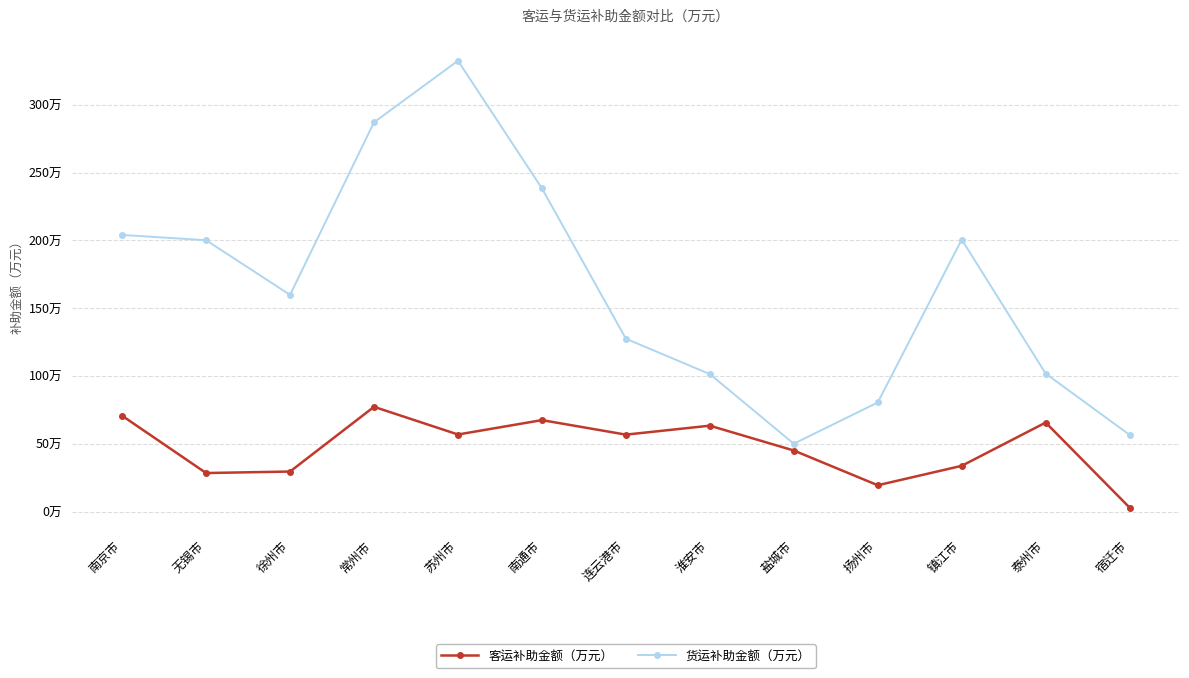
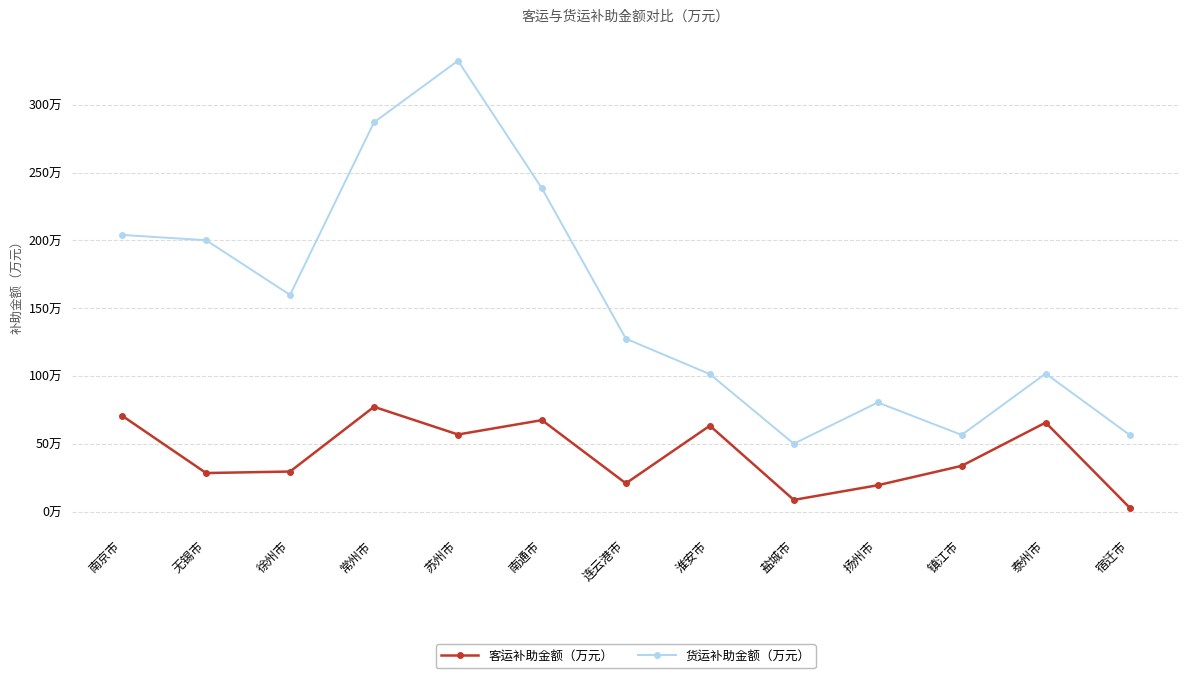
  {
    "客运补助金额（万元）": {
      "南京市": "71万",
      "无锡市": "29万",
      "徐州市": "30万",
      "常州市": "77万",
      "苏州市": "57万",
      "南通市": "68万",
-     "连云港市": "57万",
+     "连云港市": "21万",
      "淮安市": "64万",
-     "盐城市": "45万",
+     "盐城市": "9万",
      "扬州市": "20万",
      "镇江市": "34万",
      "泰州市": "66万",
      "宿迁市": "3万"
    },
    "货运补助金额（万元）": {
      "南京市": "204万",
      "无锡市": "200万",
      "徐州市": "160万",
      "常州市": "287万",
      "苏州市": "333万",
      "南通市": "238万",
      "连云港市": "128万",
      "淮安市": "102万",
      "盐城市": "50万",
      "扬州市": "81万",
-     "镇江市": "201万",
+     "镇江市": "57万",
      "泰州市": "102万",
      "宿迁市": "57万"
    }
  }
